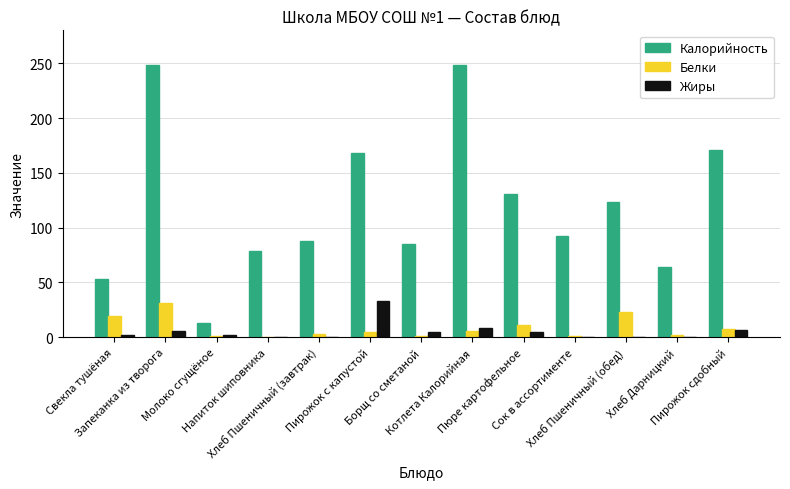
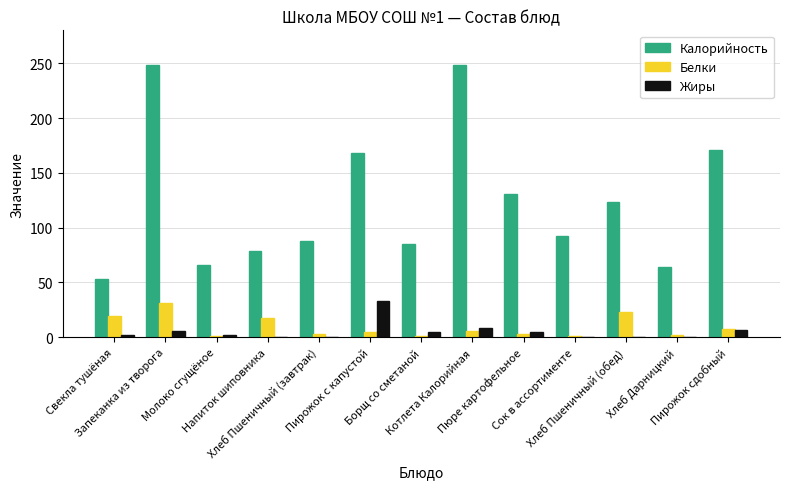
  {
    "Калорийность": {
      "Свекла тушёная": 53,
      "Запеканка из творога": 248,
-     "Молоко сгущёное": 13,
+     "Молоко сгущёное": 66,
      "Напиток шиповника": 79,
      "Хлеб Пшеничный (завтрак)": 88,
      "Пирожок с капустой": 169,
      "Борщ со сметаной": 85,
      "Котлета Калорийная": 248,
      "Пюре картофельное": 131,
      "Сок в ассортименте": 92,
      "Хлеб Пшеничный (обед)": 123,
      "Хлеб Дарницкий": 64,
      "Пирожок сдобный": 171
    },
    "Белки": {
      "Свекла тушёная": 20,
      "Запеканка из творога": 31,
-     "Напиток шиповника": 0,
+     "Напиток шиповника": 17,
      "Хлеб Пшеничный (завтрак)": 3,
      "Пирожок с капустой": 5,
      "Котлета Калорийная": 6,
-     "Пюре картофельное": 11,
+     "Пюре картофельное": 3,
      "Хлеб Пшеничный (обед)": 23,
      "Пирожок сдобный": 7
    },
    "Жиры": {
      "Свекла тушёная": 2,
      "Запеканка из творога": 6,
      "Пирожок с капустой": 34,
      "Борщ со сметаной": 4,
      "Котлета Калорийная": 8,
      "Пюре картофельное": 4,
      "Пирожок сдобный": 6
    }
  }
